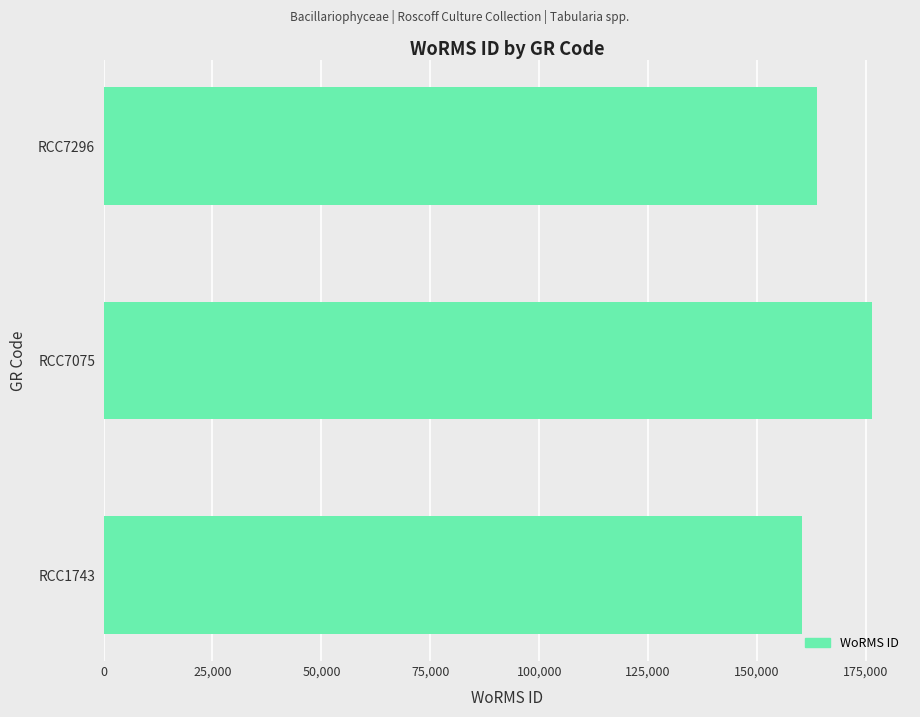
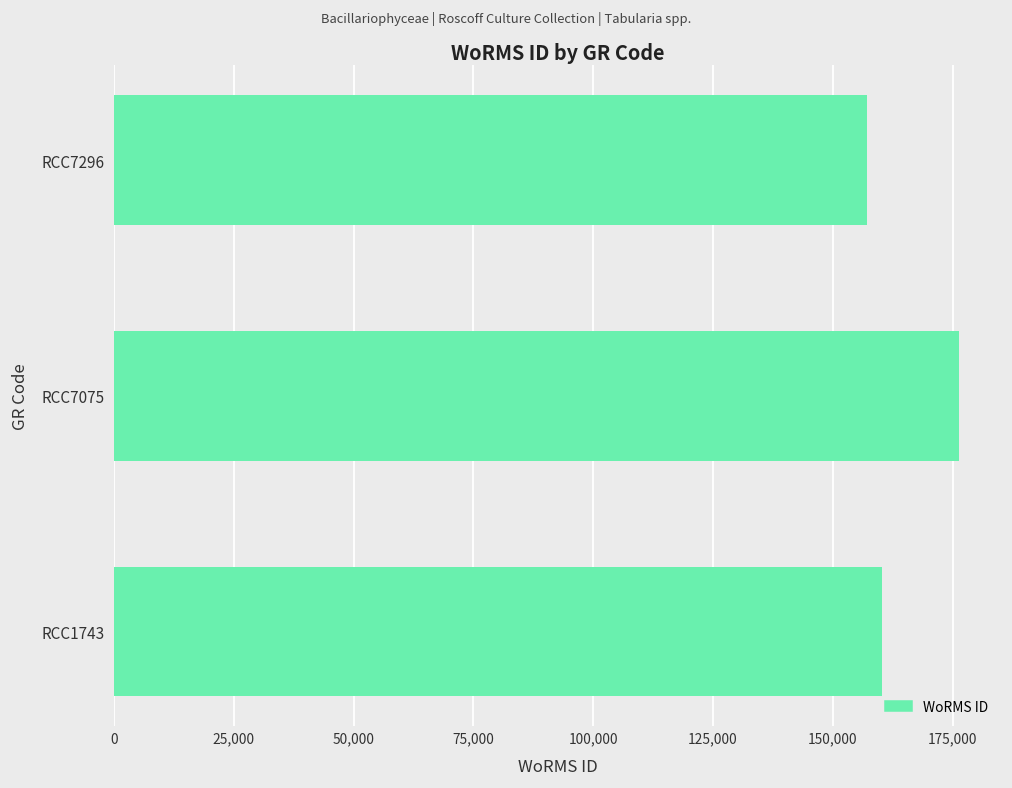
  {
-   "RCC7296": "164,000",
+   "RCC7296": "157,000",
    "RCC7075": "176,000",
    "RCC1743": "160,000"
  }
